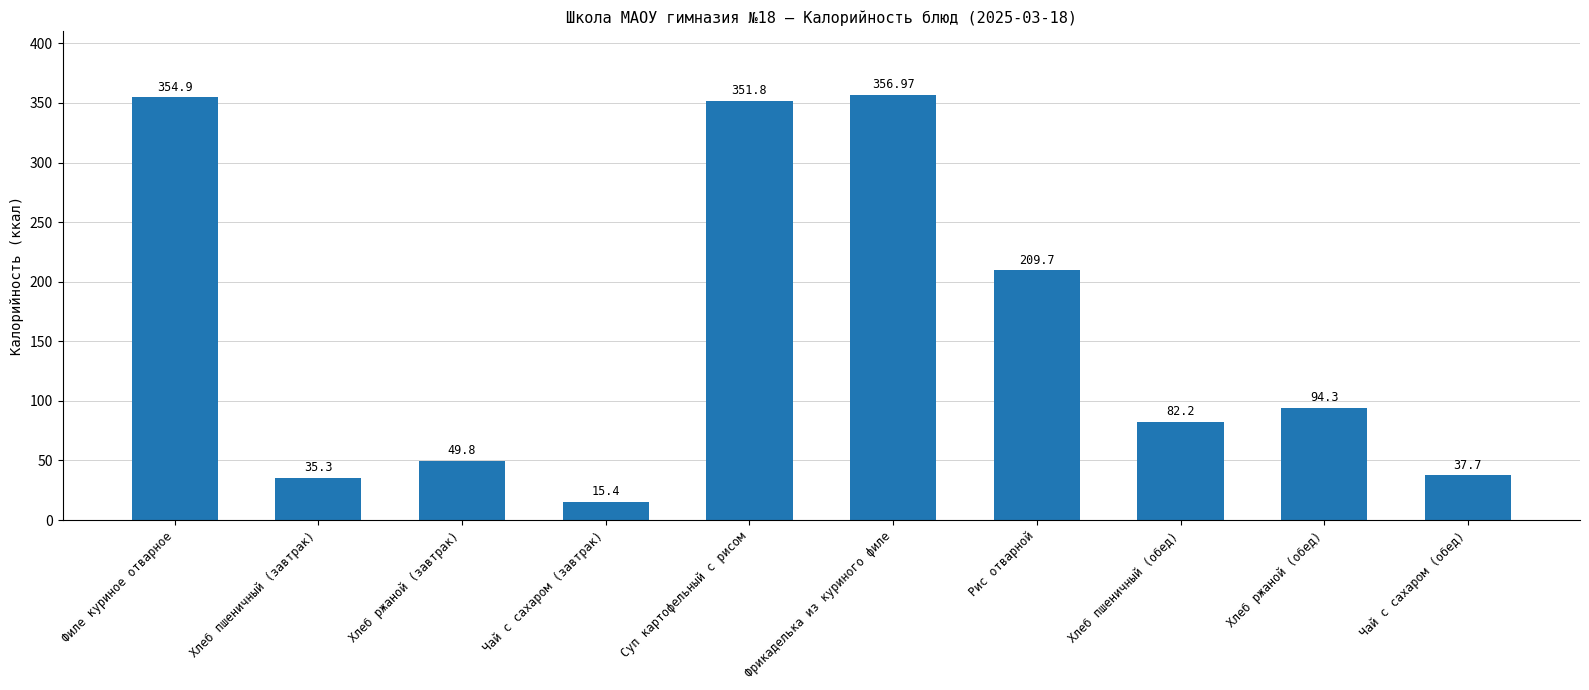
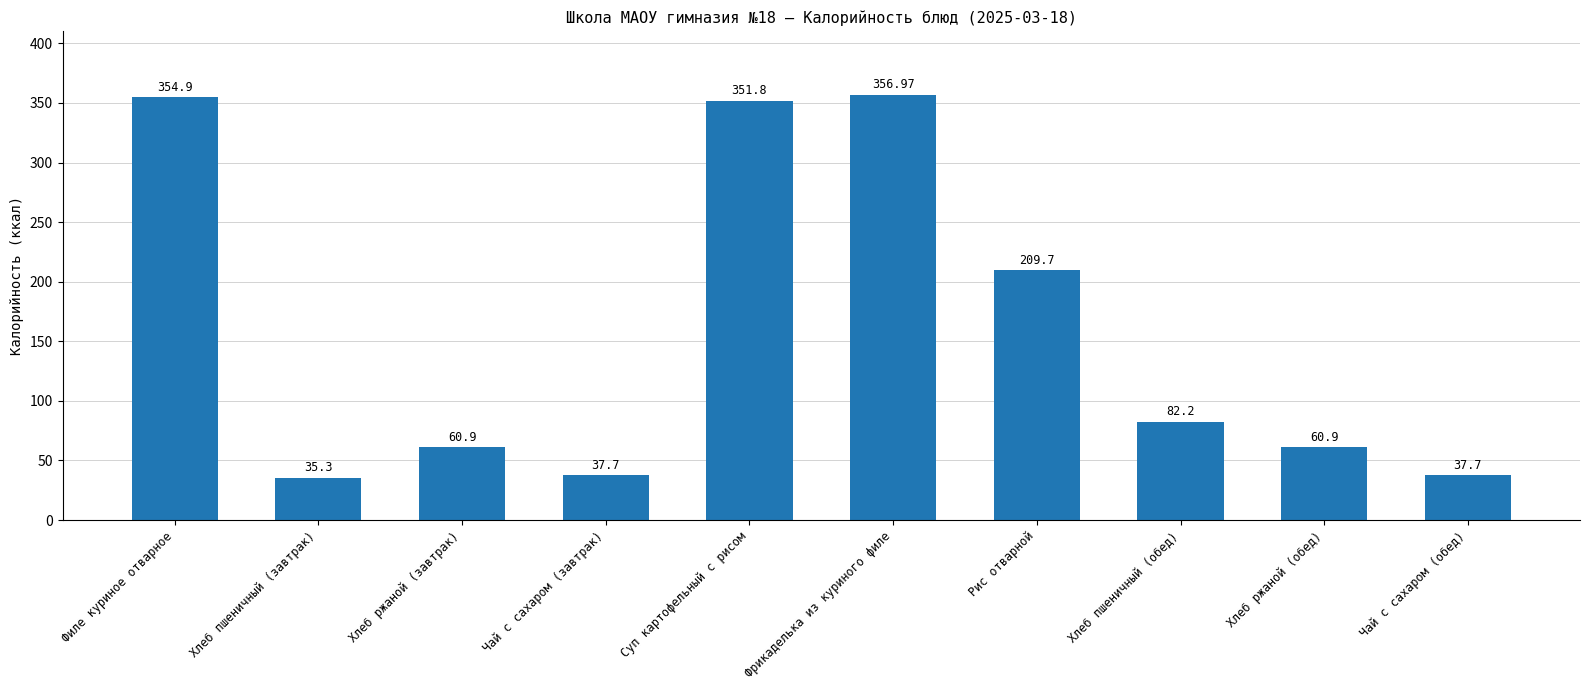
  {
    "Филе куриное отварное": 354.9,
    "Хлеб пшеничный (завтрак)": 35.3,
-   "Хлеб ржаной (завтрак)": 49.8,
-   "Чай с сахаром (завтрак)": 15.4,
+   "Хлеб ржаной (завтрак)": 60.9,
+   "Чай с сахаром (завтрак)": 37.7,
    "Суп картофельный с рисом": 351.8,
    "Фрикаделька из куриного филе": 356.97,
    "Рис отварной": 209.7,
    "Хлеб пшеничный (обед)": 82.2,
-   "Хлеб ржаной (обед)": 94.3,
+   "Хлеб ржаной (обед)": 60.9,
    "Чай с сахаром (обед)": 37.7
  }
